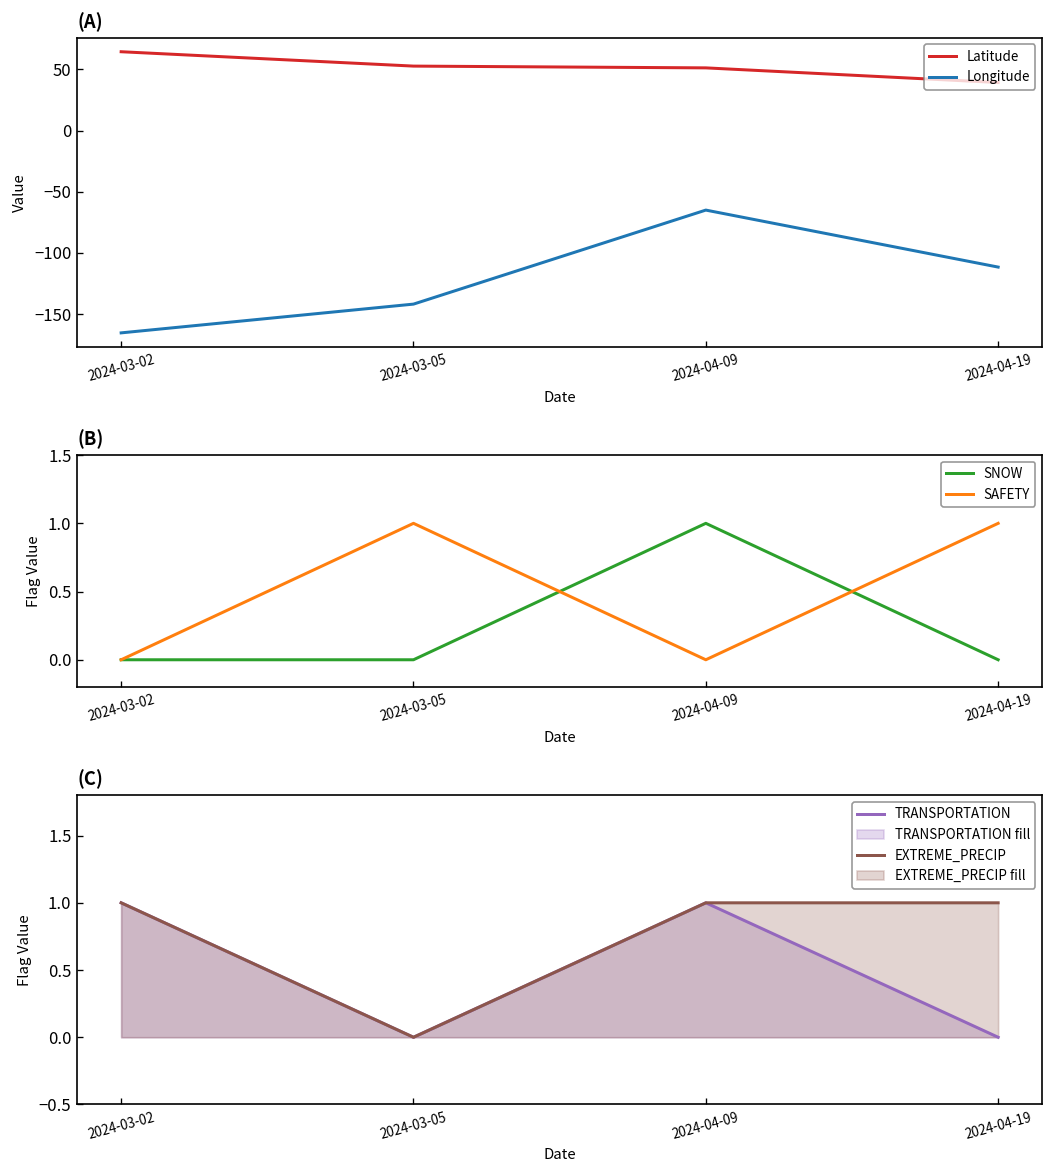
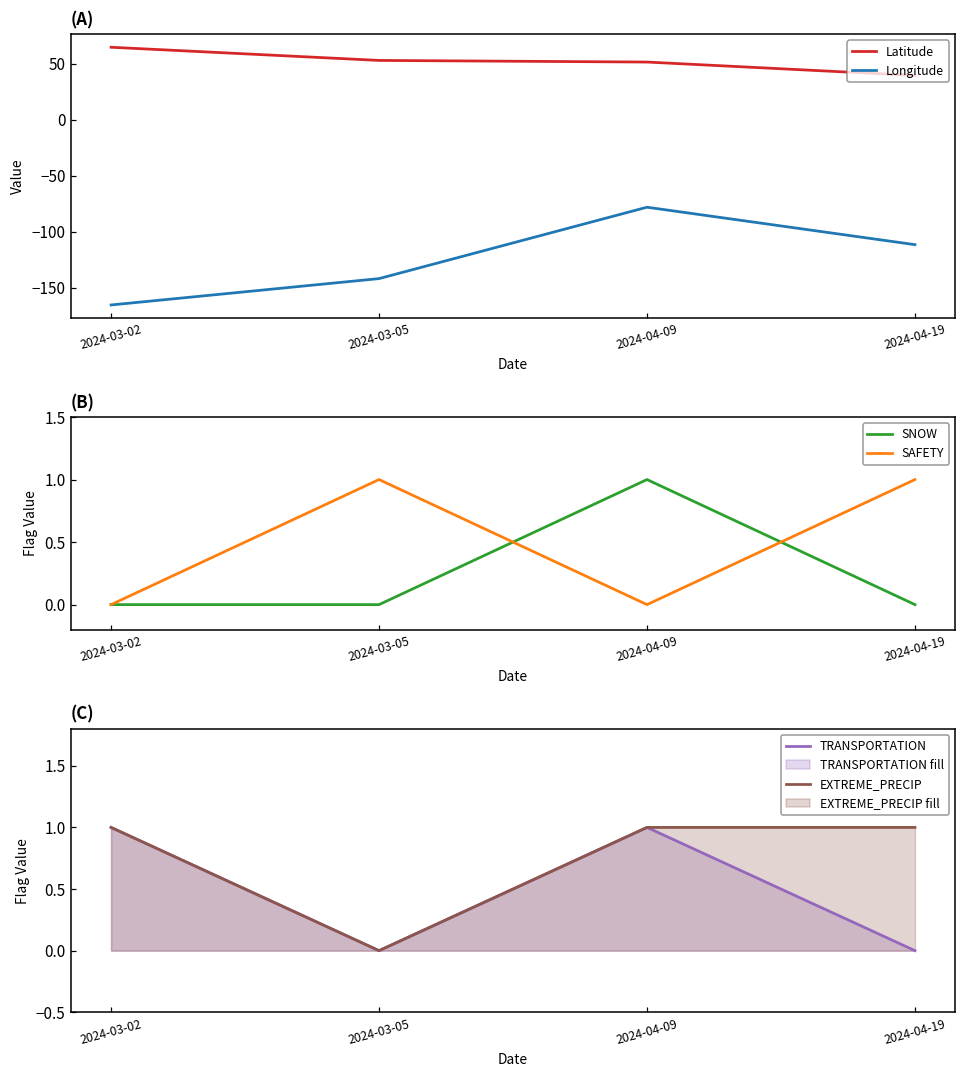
  {
    "(A)": {
      "Latitude": {
        "2024-03-02": 65,
        "2024-03-05": 53,
        "2024-04-09": 51
      },
      "Longitude": {
        "2024-03-02": -165,
        "2024-03-05": -142,
-       "2024-04-09": -65,
+       "2024-04-09": -78,
        "2024-04-19": -112
      }
    },
    "(B)": {
      "SNOW": {
        "2024-03-05": 0.00,
        "2024-04-09": 1.00,
        "2024-04-19": 0.00
      },
      "SAFETY": {
        "2024-03-05": 1.00,
        "2024-04-09": 0.00,
        "2024-04-19": 1.00
      }
    }
  }
